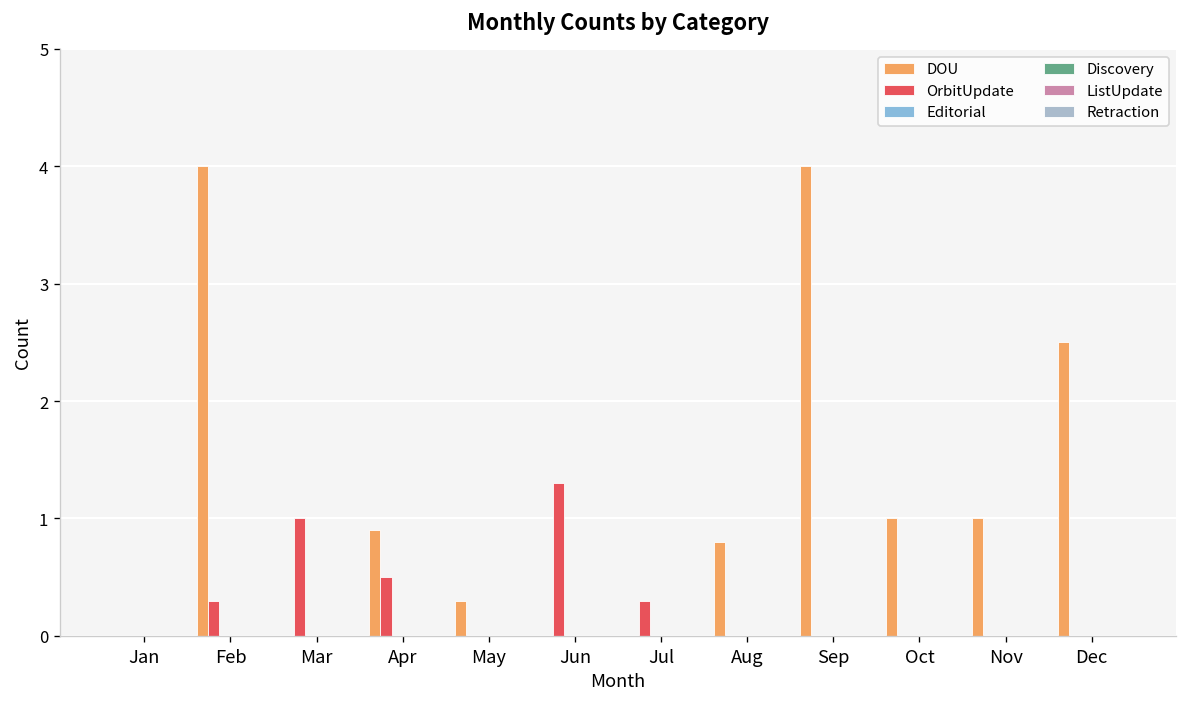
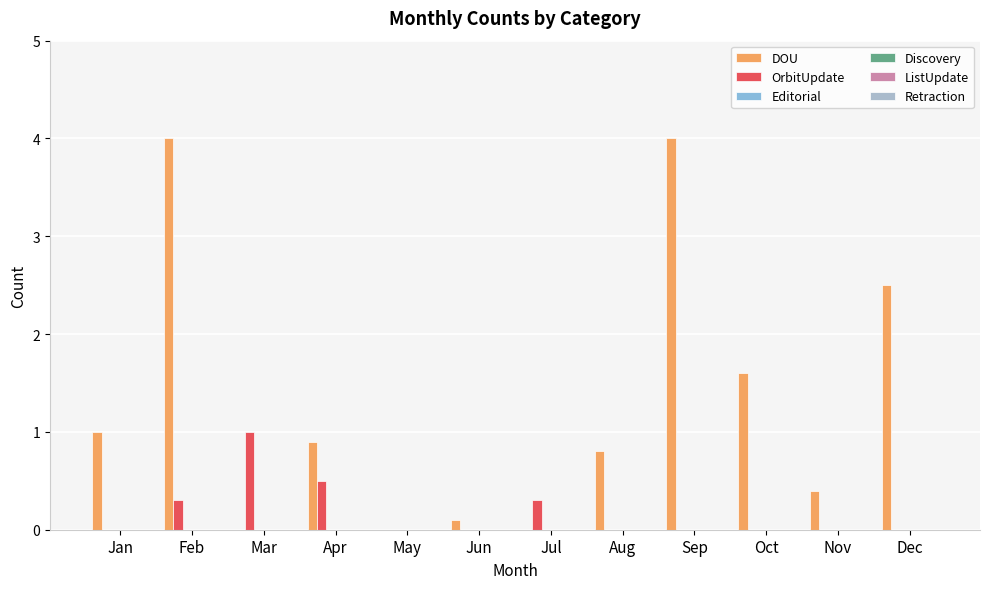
  {
    "DOU": {
-     "Jan": 0,
+     "Jan": 1,
      "Feb": 4.0,
      "Mar": 0.0,
      "Apr": 0.9,
-     "May": 0.3,
-     "Jun": 0.0,
+     "May": 0.0,
+     "Jun": 0.1,
      "Jul": 0.0,
      "Aug": 0.8,
      "Sep": 4.0,
-     "Oct": 1.0,
-     "Nov": 1.0,
+     "Oct": 1.6,
+     "Nov": 0.4,
      "Dec": 2.5
    },
    "OrbitUpdate": {
      "Jan": 0.0,
      "Feb": 0.3,
      "Mar": 1.0,
      "Apr": 0.5,
      "May": 0.0,
-     "Jun": 1.3,
+     "Jun": 0.0,
      "Jul": 0.3,
      "Aug": 0.0,
      "Sep": 0.0,
      "Oct": 0.0,
      "Nov": 0.0,
      "Dec": 0.0
    },
    "Discovery": {
      "Jan": 0.0,
      "Feb": 0.0,
      "Mar": 0.0,
      "Apr": 0.0,
      "May": 0.0,
      "Jun": 0.0,
      "Jul": 0.0,
      "Aug": 0.0,
      "Sep": 0.0,
      "Oct": 0.0,
      "Nov": 0.0,
      "Dec": 0.0
    },
    "ListUpdate": {
      "Jan": 0.0,
      "Feb": 0.0,
      "Mar": 0.0,
      "Apr": 0.0,
      "May": 0.0,
      "Jun": 0.0,
      "Jul": 0.0,
      "Aug": 0.0,
      "Sep": 0.0,
      "Oct": 0.0,
      "Nov": 0.0,
      "Dec": 0.0
    }
  }
